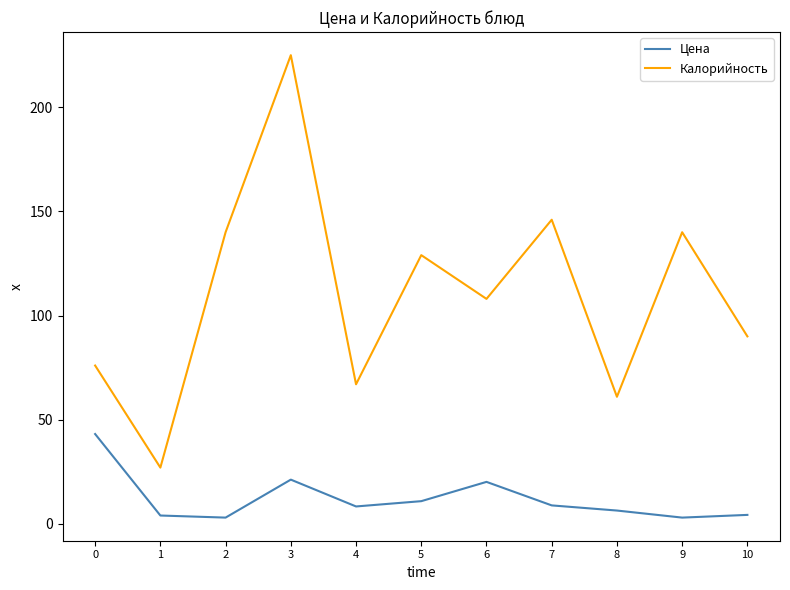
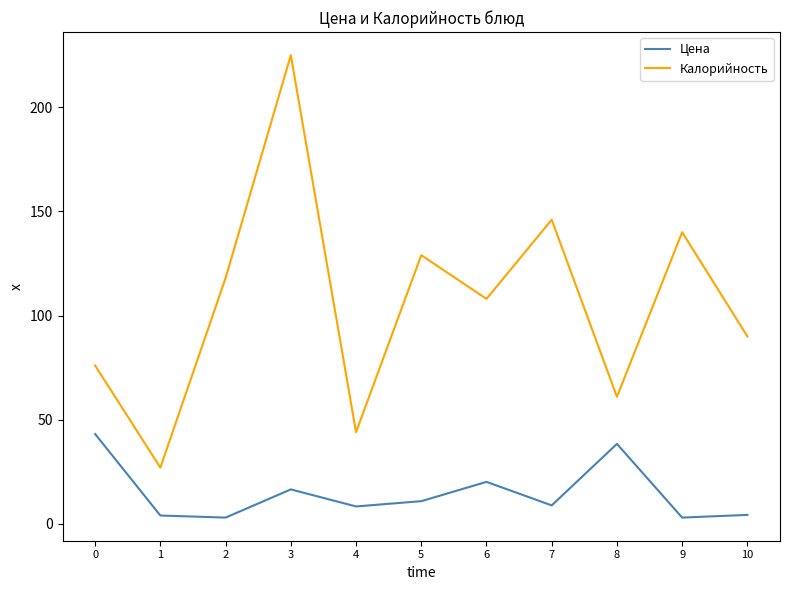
  {
    "Цена": {
      "0": 43,
      "1": 4,
      "2": 3,
-     "3": 21,
+     "3": 17,
      "4": 8,
      "5": 11,
      "6": 20,
      "7": 9,
-     "8": 6,
+     "8": 38,
      "9": 3,
      "10": 4
    },
    "Калорийность": {
      "0": 76,
      "1": 27,
-     "2": 140,
+     "2": 118,
      "3": 225,
-     "4": 67,
+     "4": 44,
      "5": 129,
      "6": 108,
      "7": 146,
      "8": 61,
      "9": 140,
      "10": 90
    }
  }
